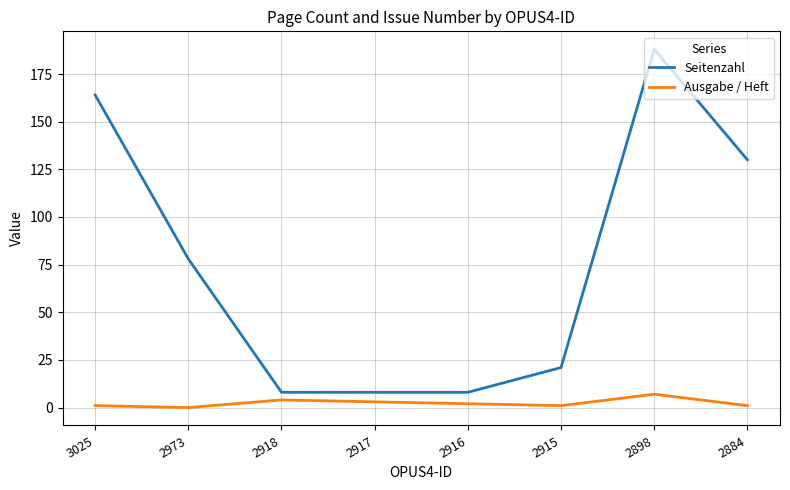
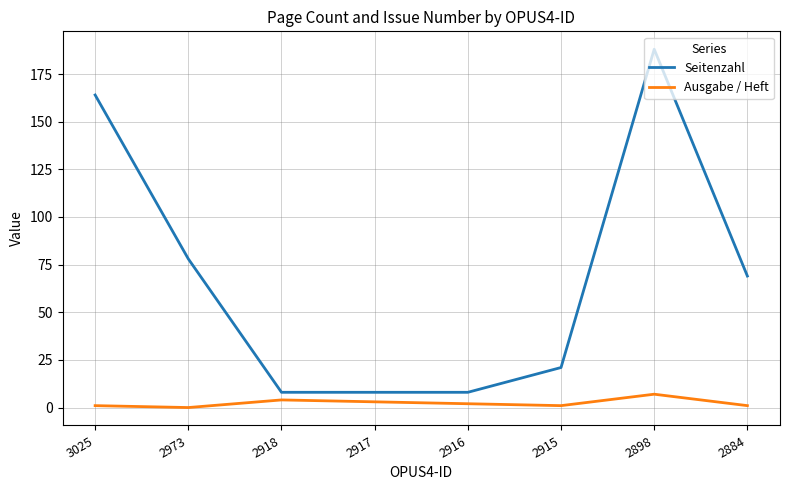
  {
    "Seitenzahl": {
      "3025": 164,
      "2973": 78,
      "2918": 8,
      "2917": 8,
      "2916": 8,
      "2915": 21,
-     "2884": 130
+     "2884": 69
    },
    "Ausgabe / Heft": {
      "3025": 1,
      "2973": 0,
      "2918": 4,
      "2917": 3,
      "2916": 2,
      "2915": 1,
      "2898": 7,
      "2884": 1
    }
  }
